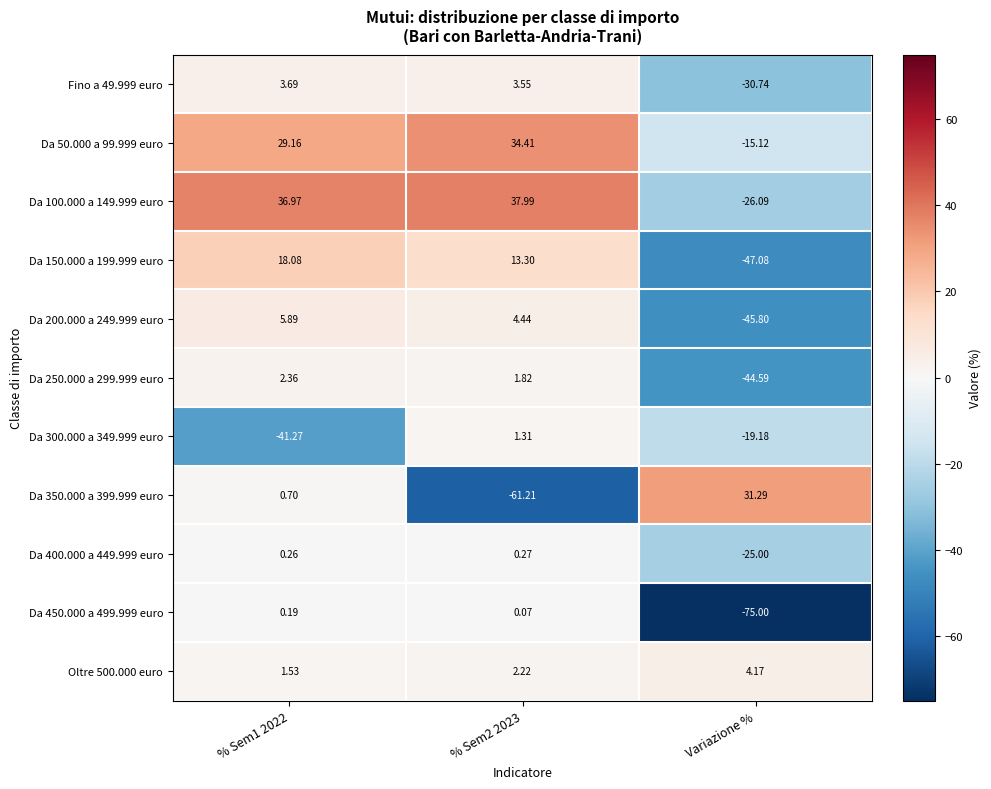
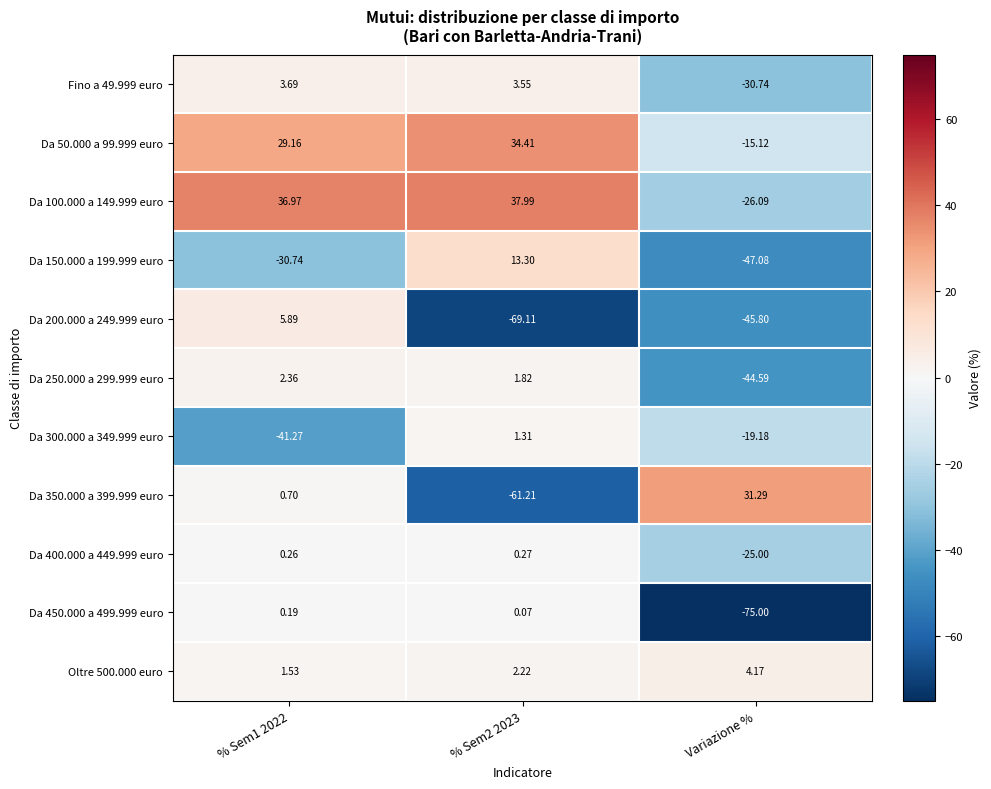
  {
    "Fino a 49.999 euro": {
      "% Sem1 2022": 3.69,
      "% Sem2 2023": 3.55,
      "Variazione %": -30.74
    },
    "Da 50.000 a 99.999 euro": {
      "% Sem1 2022": 29.16,
      "% Sem2 2023": 34.41,
      "Variazione %": -15.12
    },
    "Da 100.000 a 149.999 euro": {
      "% Sem1 2022": 36.97,
      "% Sem2 2023": 37.99,
      "Variazione %": -26.09
    },
    "Da 150.000 a 199.999 euro": {
-     "% Sem1 2022": 18.08,
+     "% Sem1 2022": -30.74,
      "% Sem2 2023": 13.30,
      "Variazione %": -47.08
    },
    "Da 200.000 a 249.999 euro": {
      "% Sem1 2022": 5.89,
-     "% Sem2 2023": 4.44,
+     "% Sem2 2023": -69.11,
      "Variazione %": -45.80
    },
    "Da 250.000 a 299.999 euro": {
      "% Sem1 2022": 2.36,
      "% Sem2 2023": 1.82,
      "Variazione %": -44.59
    },
    "Da 300.000 a 349.999 euro": {
      "% Sem1 2022": -41.27,
      "% Sem2 2023": 1.31,
      "Variazione %": -19.18
    },
    "Da 350.000 a 399.999 euro": {
      "% Sem1 2022": 0.70,
      "% Sem2 2023": -61.21,
      "Variazione %": 31.29
    },
    "Da 400.000 a 449.999 euro": {
      "% Sem1 2022": 0.26,
      "% Sem2 2023": 0.27,
      "Variazione %": -25.00
    },
    "Da 450.000 a 499.999 euro": {
      "% Sem1 2022": 0.19,
      "% Sem2 2023": 0.07,
      "Variazione %": -75.00
    },
    "Oltre 500.000 euro": {
      "% Sem1 2022": 1.53,
      "% Sem2 2023": 2.22,
      "Variazione %": 4.17
    }
  }
